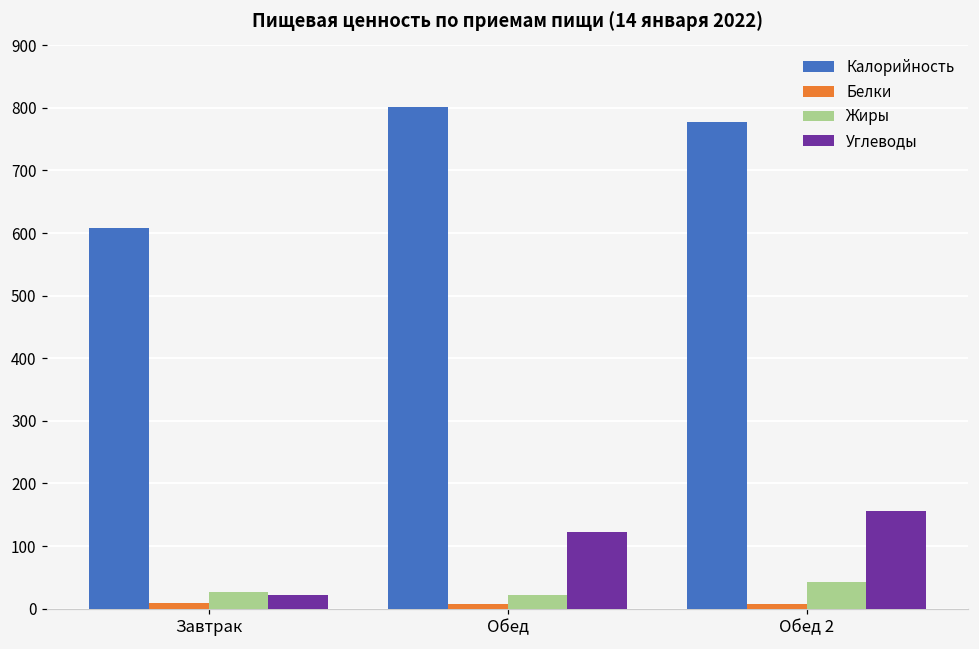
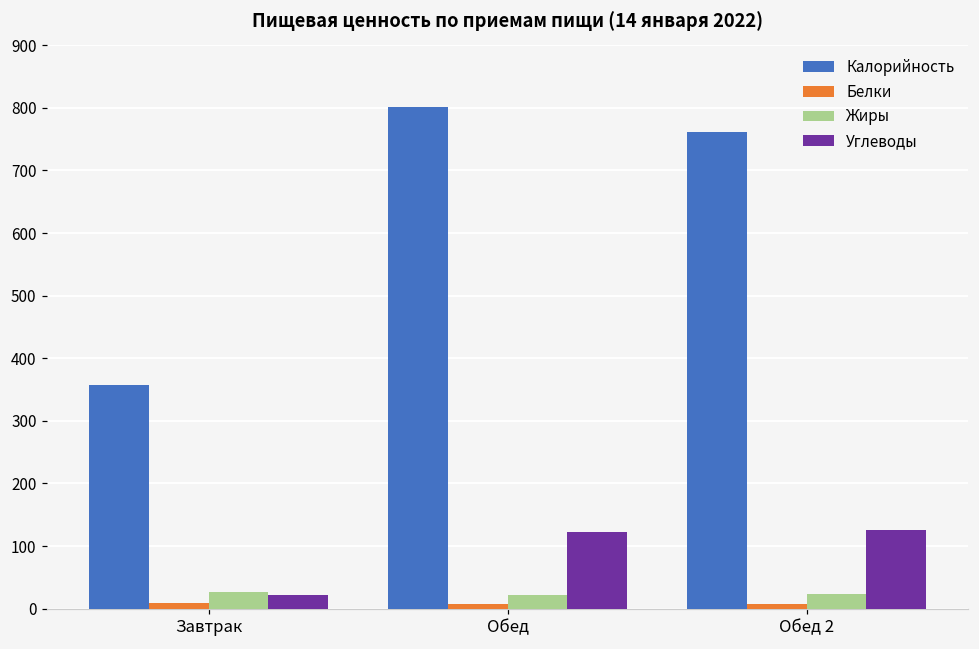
  {
    "Калорийность": {
-     "Завтрак": 610,
+     "Завтрак": 360,
      "Обед": 800,
-     "Обед 2": 780
+     "Обед 2": 760
    },
    "Белки": {
      "Завтрак": 10,
      "Обед": 10,
      "Обед 2": 10
    },
    "Жиры": {
      "Завтрак": 30,
      "Обед": 20,
-     "Обед 2": 40
+     "Обед 2": 20
    },
    "Углеводы": {
      "Завтрак": 20,
      "Обед": 120,
-     "Обед 2": 160
+     "Обед 2": 130
    }
  }
